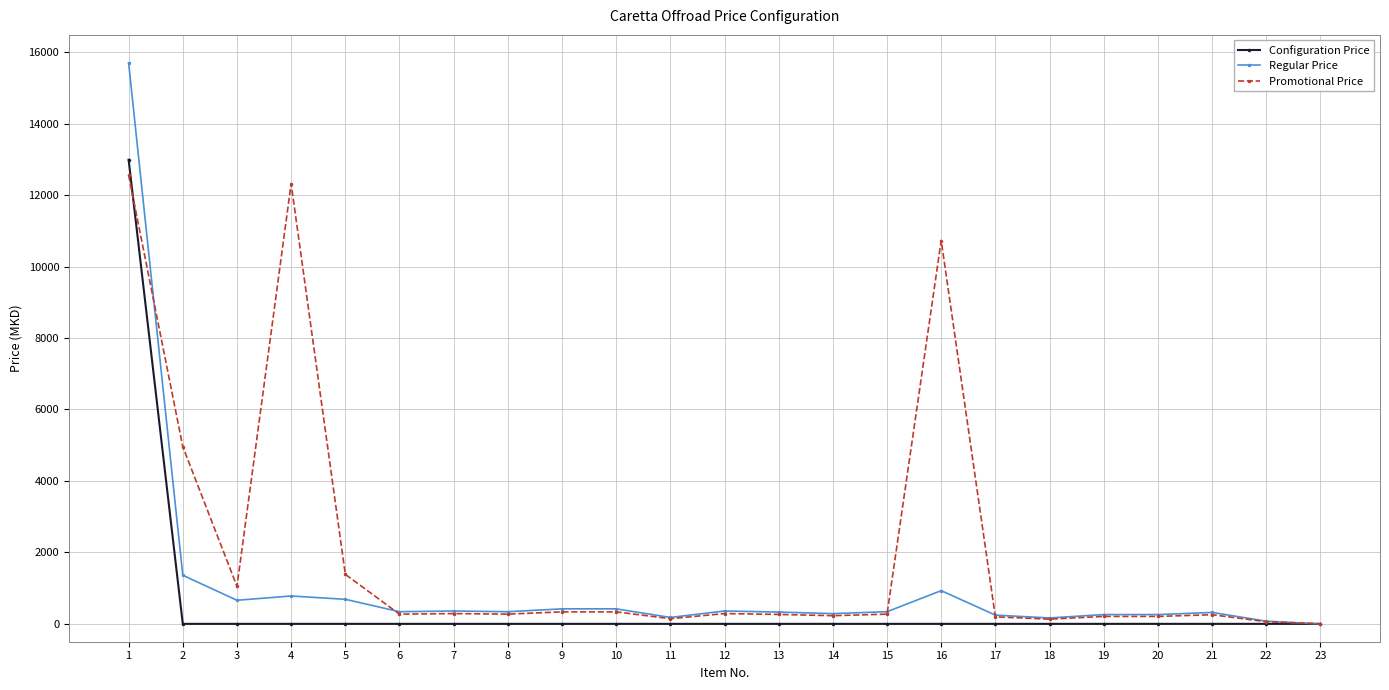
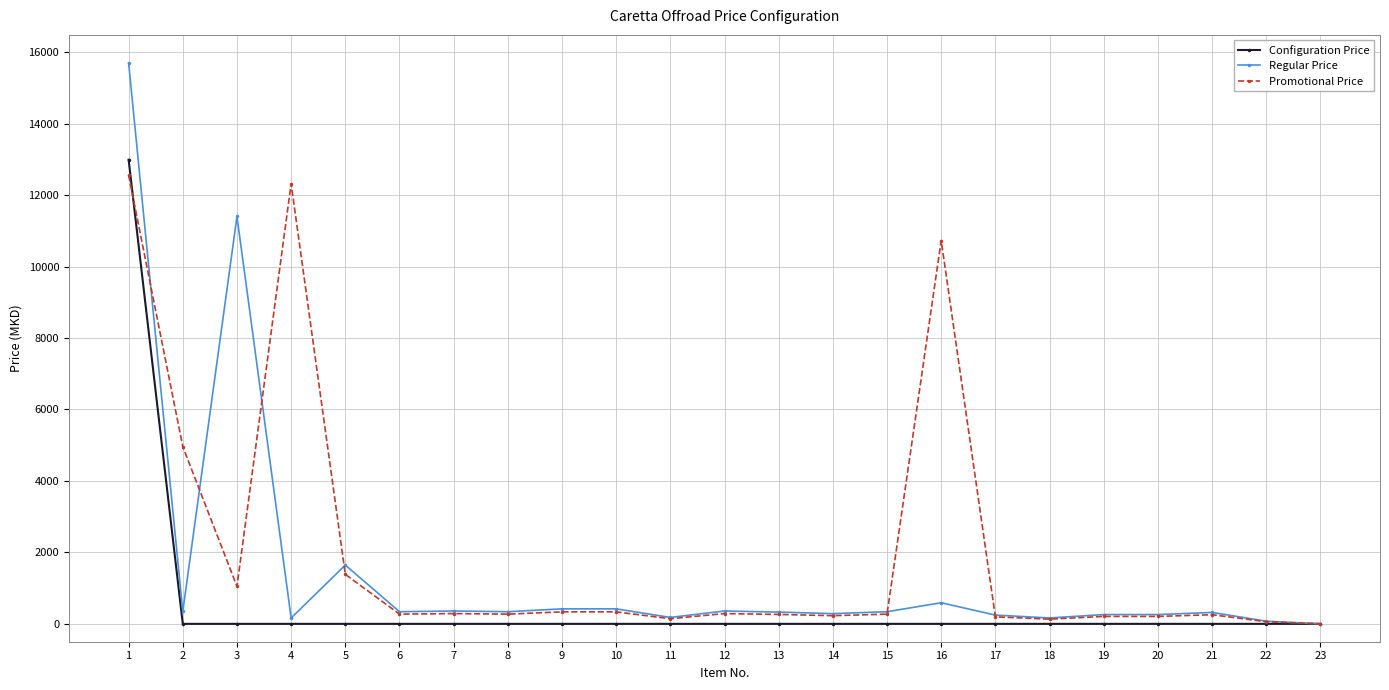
  {
    "Configuration Price": {
      "1": 13000,
      "2": 0,
      "3": 0,
      "4": 0,
      "5": 0,
      "6": 0,
      "7": 0,
      "8": 0,
      "9": 0,
      "10": 0,
      "11": 0,
      "12": 0,
      "13": 0,
      "14": 0,
      "15": 0,
      "16": 0,
      "17": 0,
      "18": 0,
      "19": 0,
      "20": 0,
      "21": 0
    },
    "Regular Price": {
      "1": 15700,
-     "2": 1400,
-     "3": 700,
-     "4": 800,
-     "5": 700,
+     "2": 300,
+     "3": 11400,
+     "4": 200,
+     "5": 1600,
      "7": 400,
      "9": 400,
      "10": 400,
      "12": 400,
-     "16": 900
+     "16": 600
    },
    "Promotional Price": {
      "1": 12600,
      "2": 5000,
      "3": 1000,
      "4": 12300,
      "5": 1400,
      "7": 300,
      "9": 300,
      "10": 300,
      "12": 300,
      "16": 10700
    }
  }
